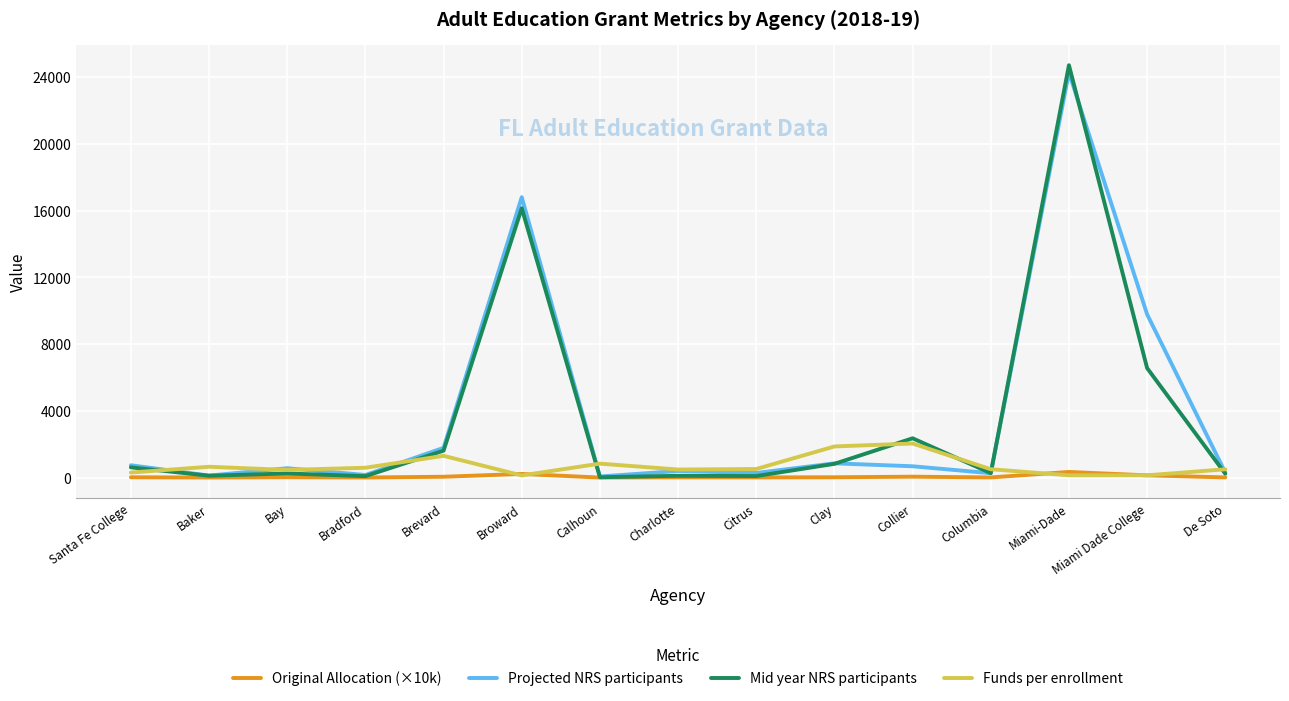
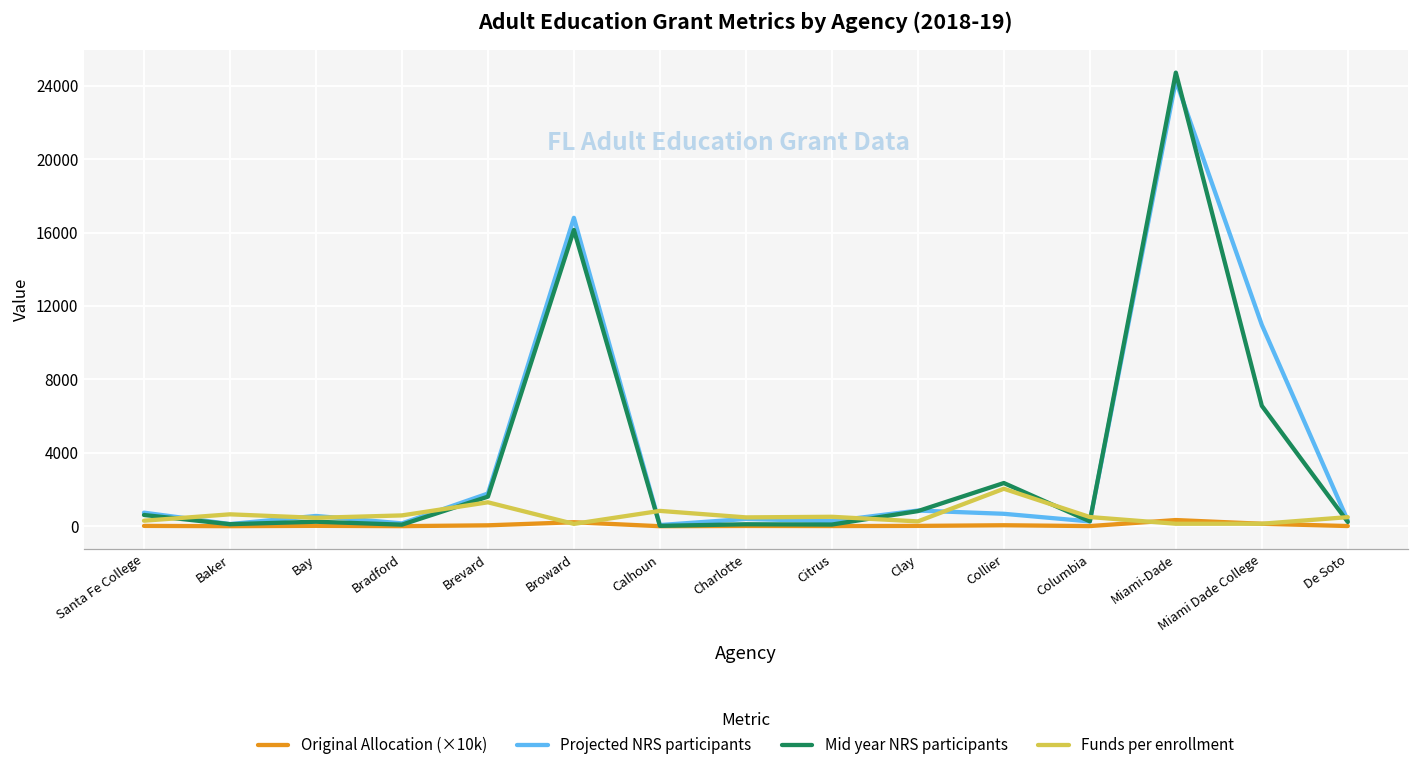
  {
    "Original Allocation (×10k)": {
      "Santa Fe College": 0,
      "Bay": 0,
      "Brevard": 100,
      "Clay": 0,
      "Collier": 100,
      "Columbia": 0,
      "Miami-Dade": 300,
      "De Soto": 0
    },
    "Projected NRS participants": {
      "Brevard": 1800,
      "Broward": 16800,
      "Citrus": 300,
      "Collier": 700,
      "Miami-Dade": 24300,
-     "Miami Dade College": 9800
+     "Miami Dade College": 11000
    },
    "Mid year NRS participants": {
      "Bay": 300,
      "Brevard": 1600,
      "Broward": 16100,
      "Collier": 2400,
      "Miami-Dade": 24700,
      "Miami Dade College": 6600
    },
    "Funds per enrollment": {
      "Santa Fe College": 300,
      "Baker": 700,
      "Bradford": 600,
      "Brevard": 1300,
      "Calhoun": 800,
      "Citrus": 500,
-     "Clay": 1900,
+     "Clay": 300,
      "Collier": 2000,
      "Columbia": 500,
      "Miami-Dade": 100,
      "De Soto": 500
    }
  }
